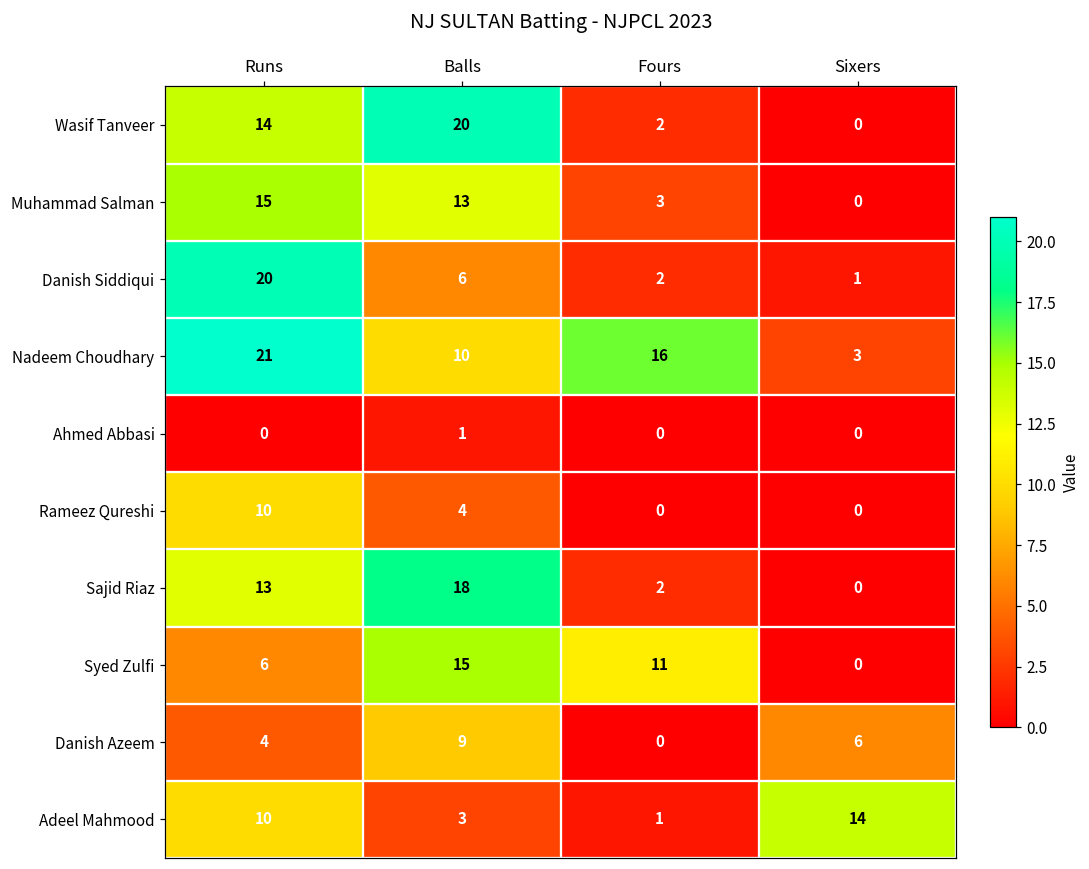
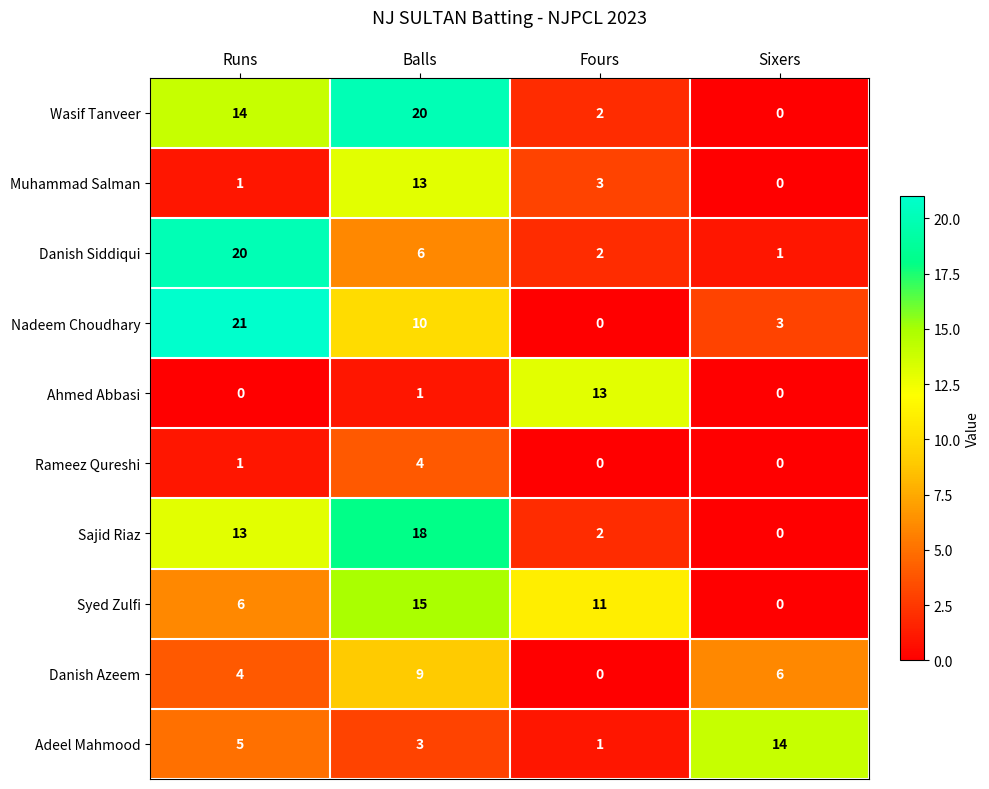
  {
    "Wasif Tanveer": {
      "Runs": 14,
      "Balls": 20,
      "Fours": 2,
      "Sixers": 0
    },
    "Muhammad Salman": {
-     "Runs": 15,
+     "Runs": 1,
      "Balls": 13,
      "Fours": 3,
      "Sixers": 0
    },
    "Danish Siddiqui": {
      "Runs": 20,
      "Balls": 6,
      "Fours": 2,
      "Sixers": 1
    },
    "Nadeem Choudhary": {
      "Runs": 21,
      "Balls": 10,
-     "Fours": 16,
+     "Fours": 0,
      "Sixers": 3
    },
    "Ahmed Abbasi": {
      "Runs": 0,
      "Balls": 1,
-     "Fours": 0,
+     "Fours": 13,
      "Sixers": 0
    },
    "Rameez Qureshi": {
-     "Runs": 10,
+     "Runs": 1,
      "Balls": 4,
      "Fours": 0,
      "Sixers": 0
    },
    "Sajid Riaz": {
      "Runs": 13,
      "Balls": 18,
      "Fours": 2,
      "Sixers": 0
    },
    "Syed Zulfi": {
      "Runs": 6,
      "Balls": 15,
      "Fours": 11,
      "Sixers": 0
    },
    "Danish Azeem": {
      "Runs": 4,
      "Balls": 9,
      "Fours": 0,
      "Sixers": 6
    },
    "Adeel Mahmood": {
-     "Runs": 10,
+     "Runs": 5,
      "Balls": 3,
      "Fours": 1,
      "Sixers": 14
    }
  }
